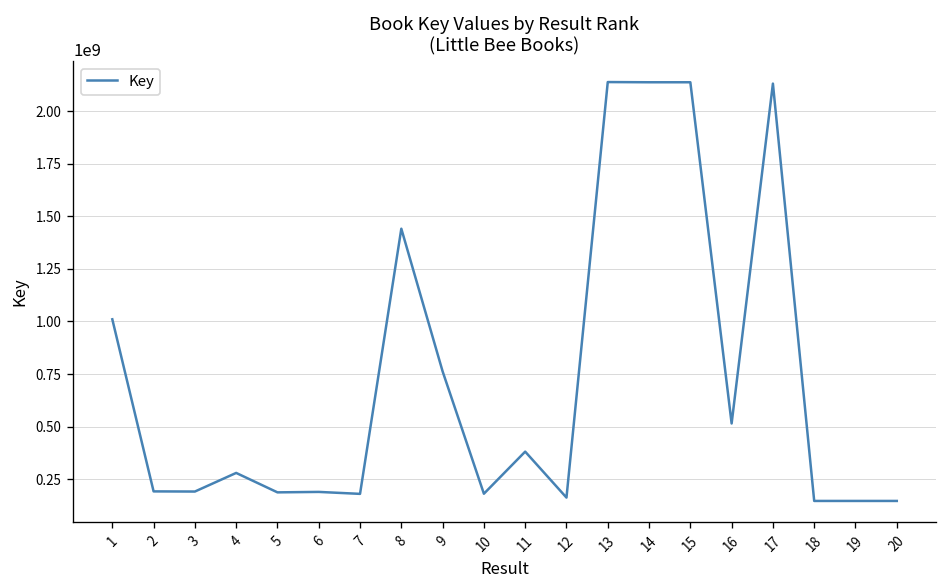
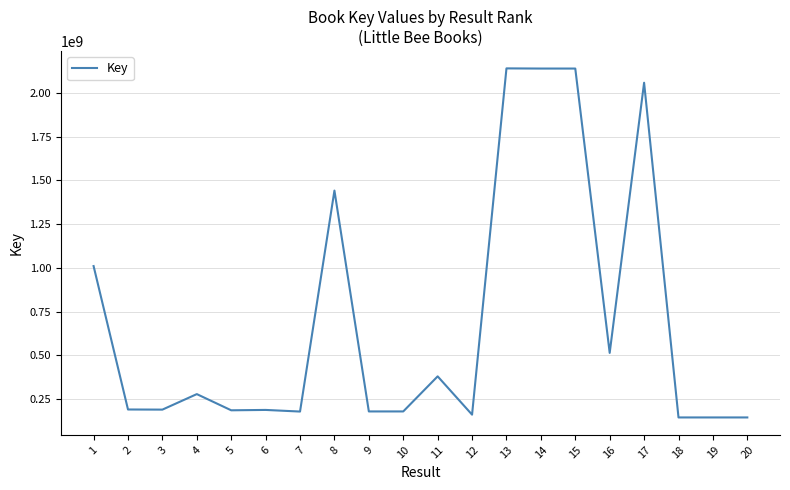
  {
    "1": 1010000000,
    "2": 190000000,
    "3": 190000000,
    "4": 280000000,
    "5": 190000000,
    "6": 190000000,
    "7": 180000000,
    "8": 1440000000,
-   "9": 760000000,
+   "9": 180000000,
    "10": 180000000,
    "11": 380000000,
    "12": 160000000,
    "13": 2140000000,
    "14": 2140000000,
    "15": 2140000000,
    "16": 510000000,
-   "17": 2130000000,
+   "17": 2060000000,
    "18": 150000000,
    "19": 150000000,
    "20": 150000000
  }
